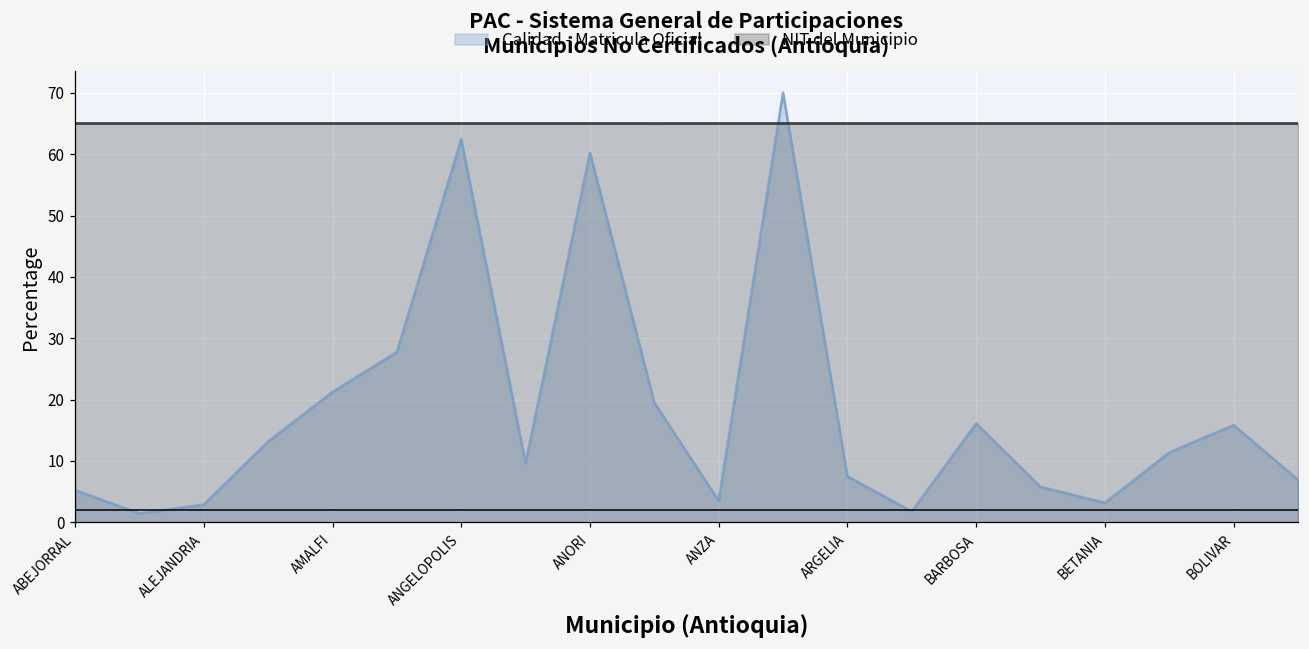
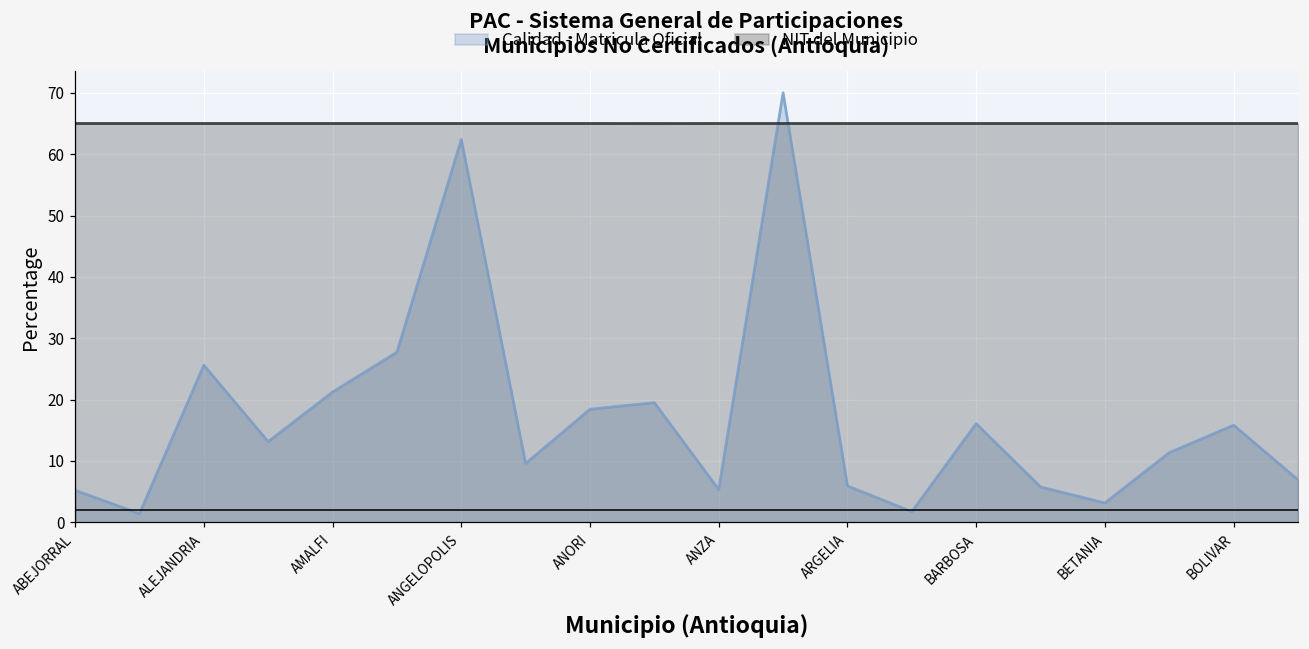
  {
    "Calidad - Matricula Oficial": {
      "ABEJORRAL": 5,
-     "ALEJANDRIA": 3,
+     "ALEJANDRIA": 26,
      "AMALFI": 21,
      "ANGELOPOLIS": 62,
-     "ANORI": 60,
-     "ANZA": 3,
-     "ARGELIA": 7,
+     "ANORI": 18,
+     "ANZA": 5,
+     "ARGELIA": 6,
      "BARBOSA": 16,
      "BETANIA": 3,
      "BOLIVAR": 16
    },
    "NIT del Municipio": {
      "ABEJORRAL": 65,
      "ALEJANDRIA": 65,
      "AMALFI": 65,
      "ANGELOPOLIS": 65,
      "ANORI": 65,
      "ANZA": 65,
      "ARGELIA": 65,
      "BARBOSA": 65,
      "BETANIA": 65,
      "BOLIVAR": 65
    }
  }
